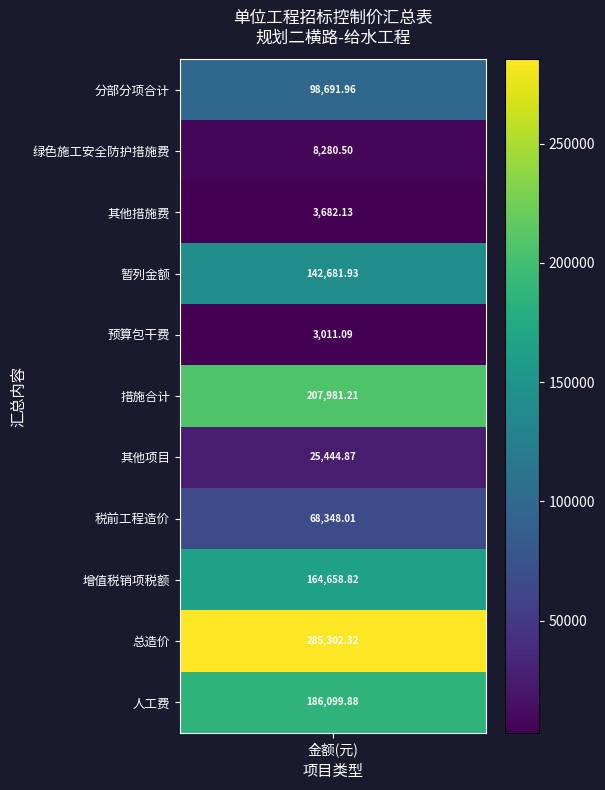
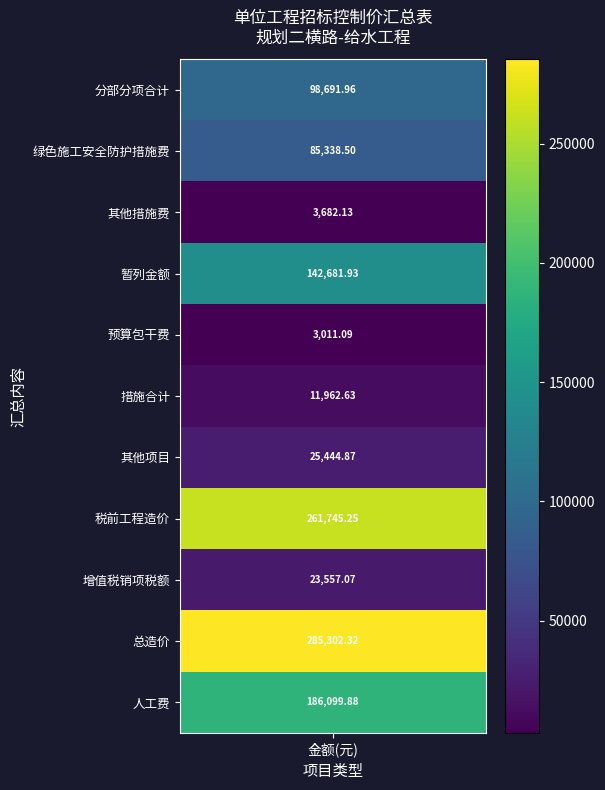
  {
    "分部分项合计": {
      "金额(元)": "98,691.96"
    },
    "绿色施工安全防护措施费": {
-     "金额(元)": "8,280.50"
+     "金额(元)": "85,338.50"
    },
    "其他措施费": {
      "金额(元)": "3,682.13"
    },
    "暂列金额": {
      "金额(元)": "142,681.93"
    },
    "预算包干费": {
      "金额(元)": "3,011.09"
    },
    "措施合计": {
-     "金额(元)": "207,981.21"
+     "金额(元)": "11,962.63"
    },
    "其他项目": {
      "金额(元)": "25,444.87"
    },
    "税前工程造价": {
-     "金额(元)": "68,348.01"
+     "金额(元)": "261,745.25"
    },
    "增值税销项税额": {
-     "金额(元)": "164,658.82"
+     "金额(元)": "23,557.07"
    },
    "总造价": {
      "金额(元)": "285,302.32"
    },
    "人工费": {
      "金额(元)": "186,099.88"
    }
  }
